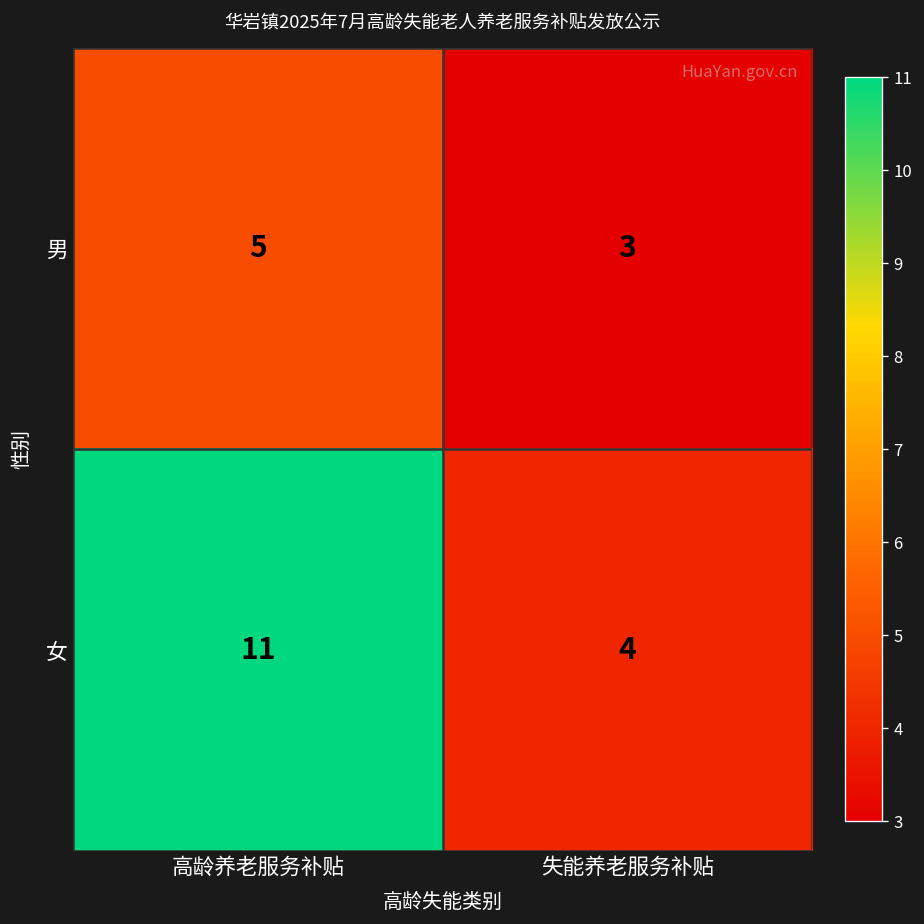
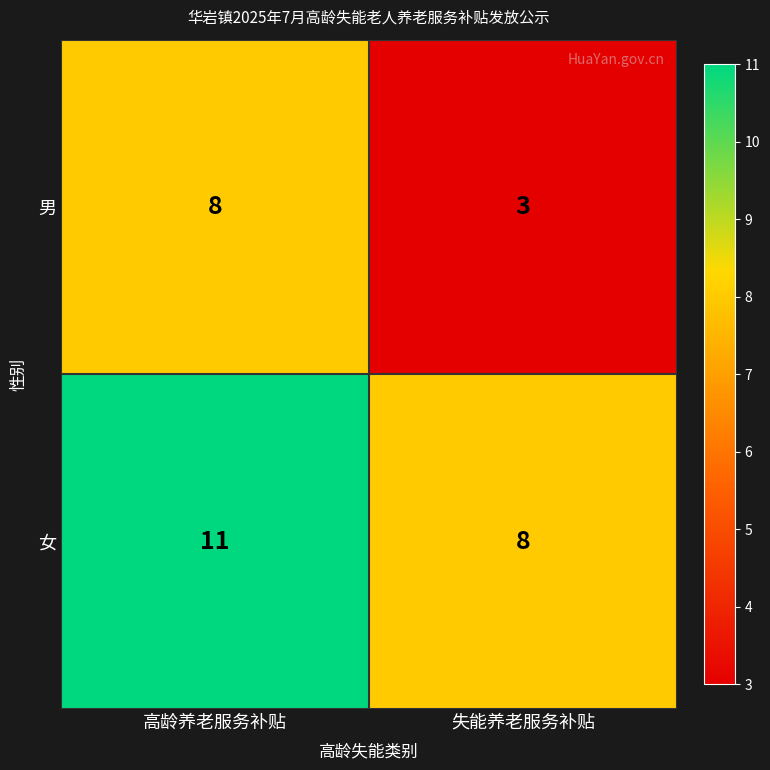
  {
    "男": {
-     "高龄养老服务补贴": 5
+     "高龄养老服务补贴": 8
    },
    "女": {
      "高龄养老服务补贴": 11,
-     "失能养老服务补贴": 4
+     "失能养老服务补贴": 8
    }
  }
